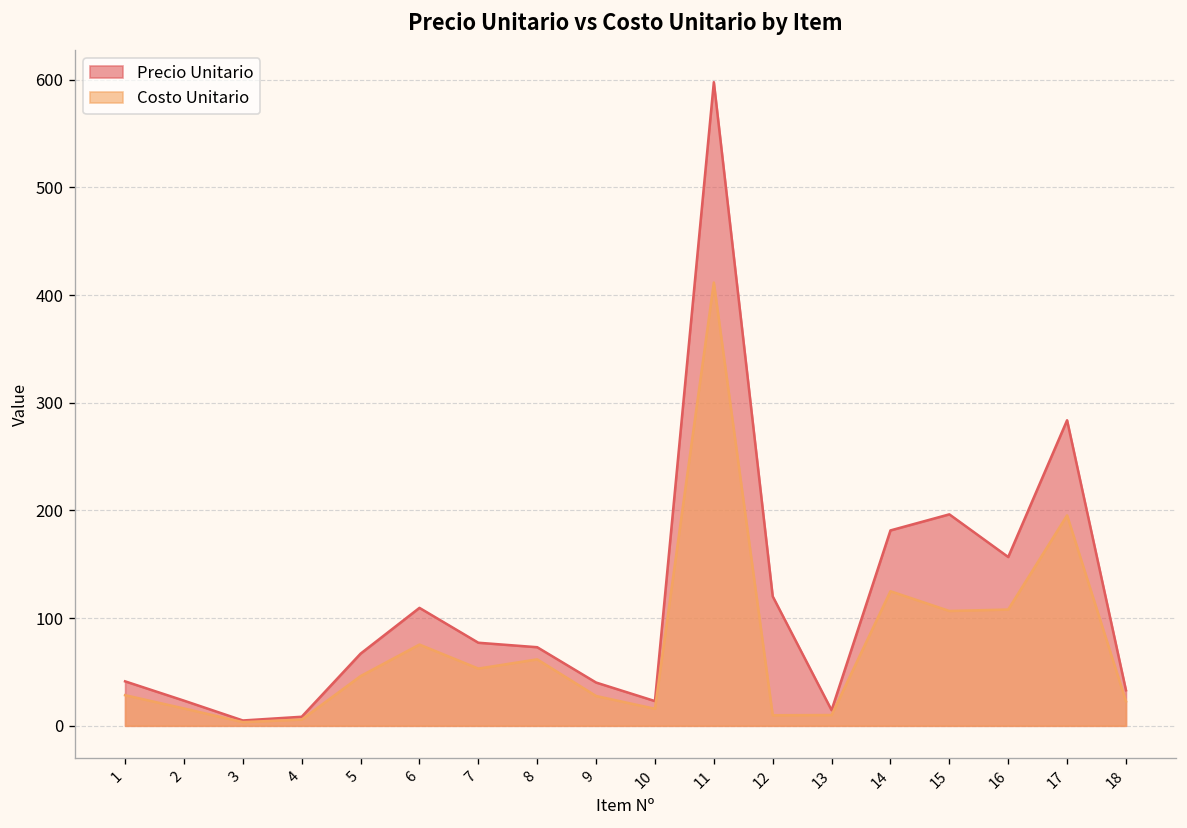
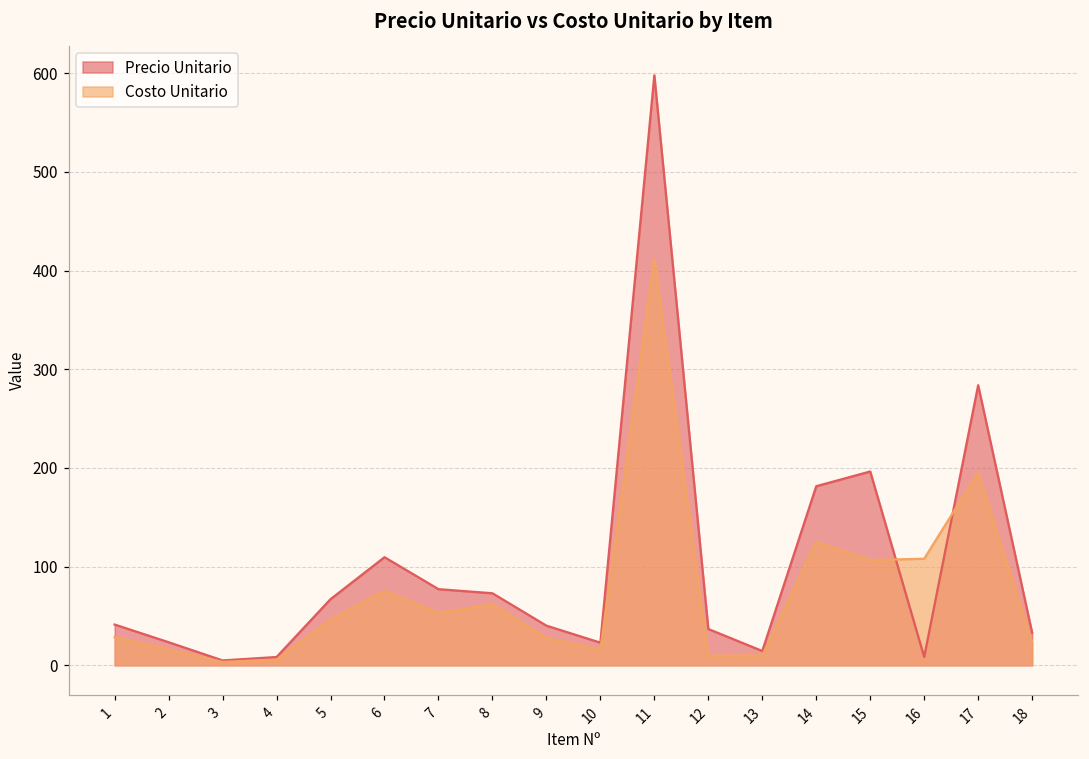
  {
    "Precio Unitario": {
      "1": 40,
      "2": 20,
      "5": 70,
      "6": 110,
      "7": 80,
      "8": 70,
      "9": 40,
      "10": 20,
      "11": 600,
-     "12": 120,
+     "12": 40,
      "13": 10,
      "14": 180,
      "15": 200,
-     "16": 160,
+     "16": 10,
      "17": 280,
      "18": 30
    },
    "Costo Unitario": {
      "1": 30,
      "2": 20,
      "5": 50,
      "6": 80,
      "7": 50,
      "8": 60,
      "9": 30,
      "10": 20,
      "11": 410,
      "12": 10,
      "13": 10,
      "14": 120,
      "15": 110,
      "16": 110,
      "17": 200,
      "18": 20
    }
  }
